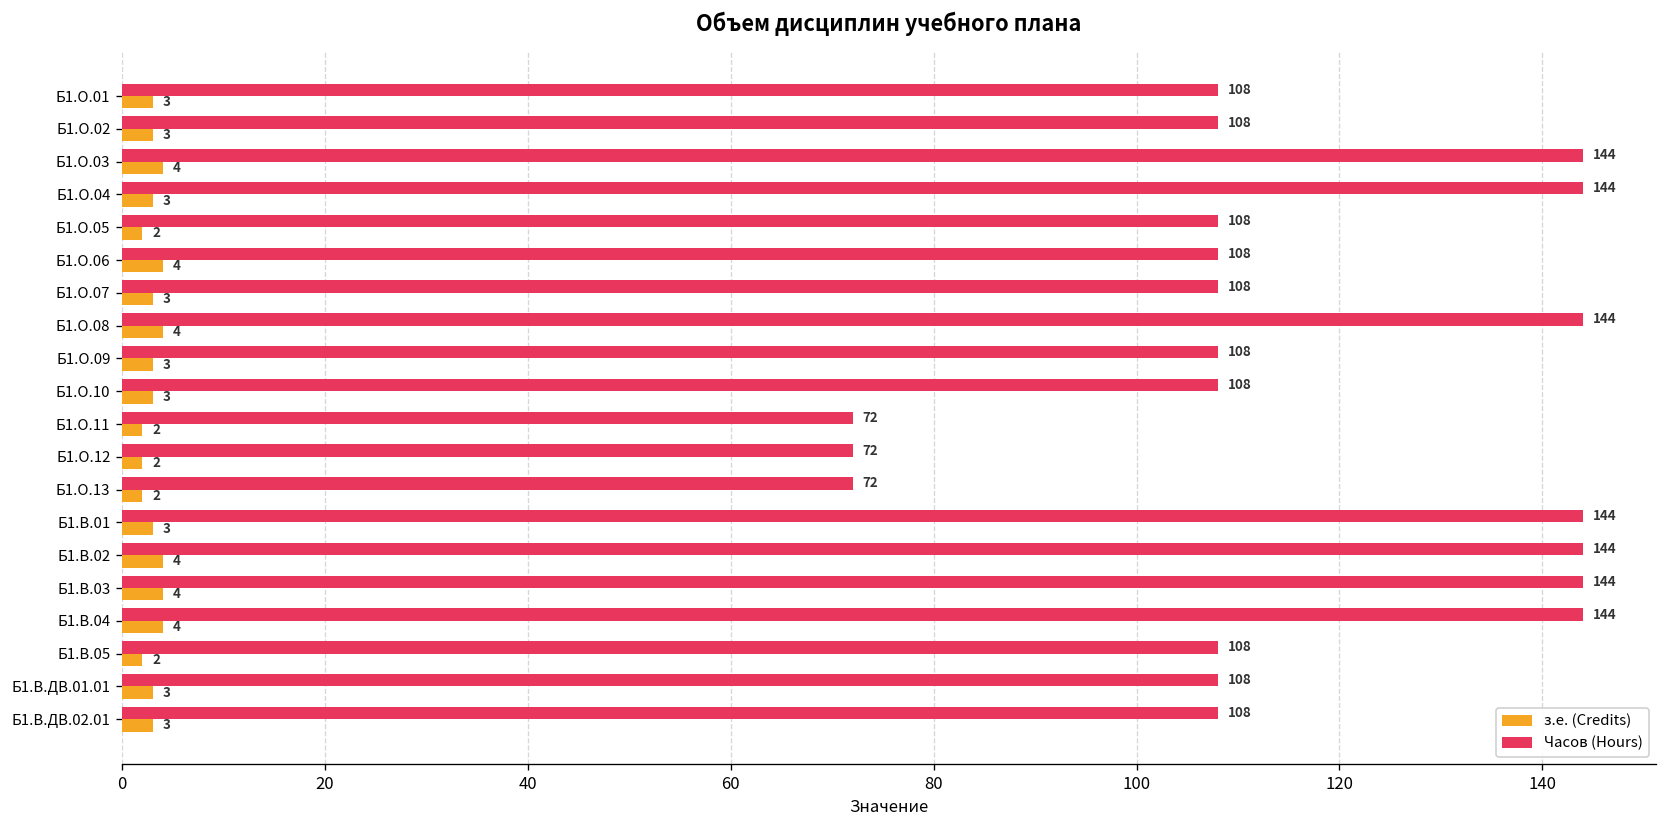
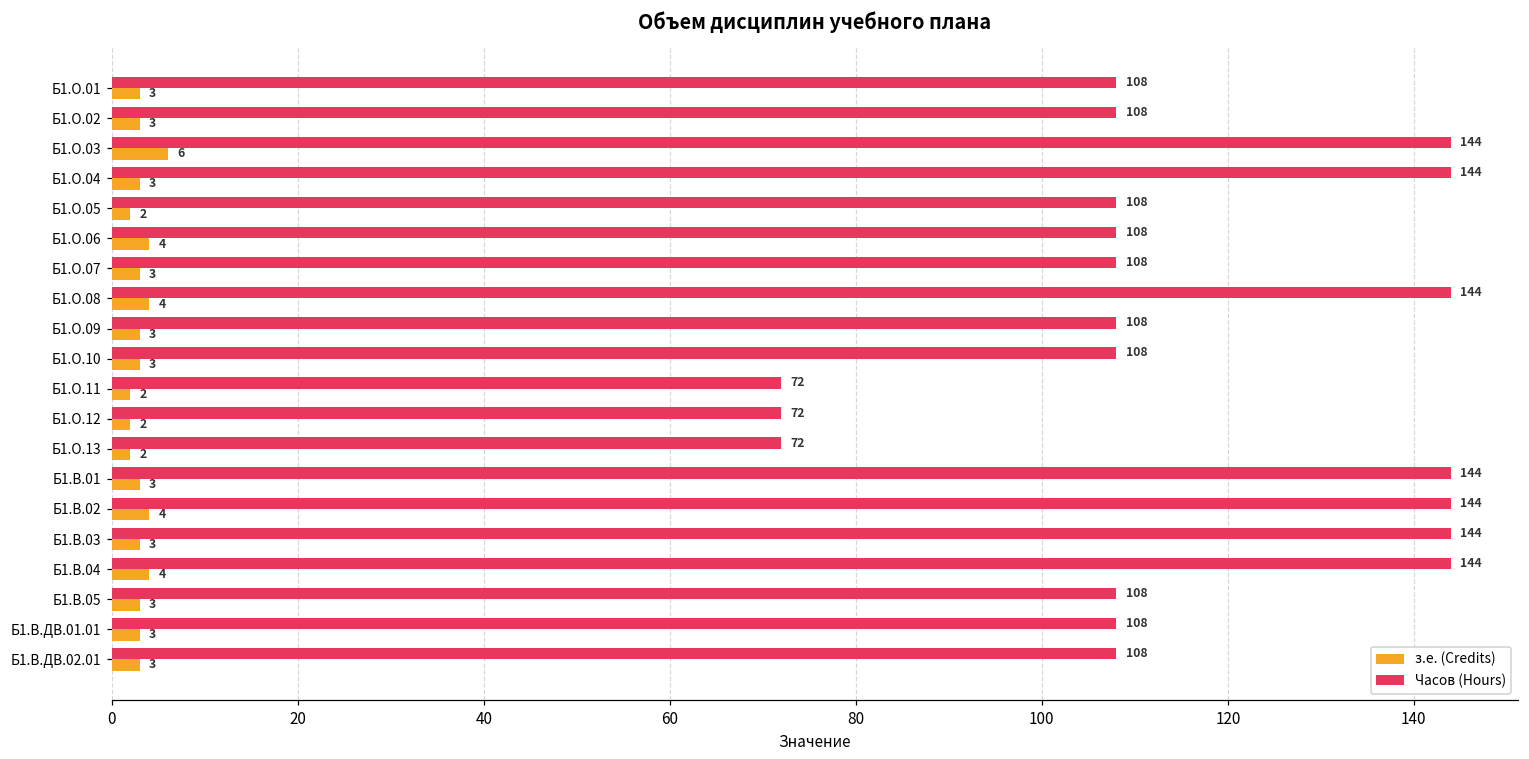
  {
    "з.е. (Credits)": {
      "Б1.О.01": 3,
      "Б1.О.02": 3,
-     "Б1.О.03": 4,
+     "Б1.О.03": 6,
      "Б1.О.04": 3,
      "Б1.О.05": 2,
      "Б1.О.06": 4,
      "Б1.О.07": 3,
      "Б1.О.08": 4,
      "Б1.О.09": 3,
      "Б1.О.10": 3,
      "Б1.О.11": 2,
      "Б1.О.12": 2,
      "Б1.О.13": 2,
      "Б1.В.01": 3,
      "Б1.В.02": 4,
-     "Б1.В.03": 4,
+     "Б1.В.03": 3,
      "Б1.В.04": 4,
-     "Б1.В.05": 2,
+     "Б1.В.05": 3,
      "Б1.В.ДВ.01.01": 3,
      "Б1.В.ДВ.02.01": 3
    },
    "Часов (Hours)": {
      "Б1.О.01": 108,
      "Б1.О.02": 108,
      "Б1.О.03": 144,
      "Б1.О.04": 144,
      "Б1.О.05": 108,
      "Б1.О.06": 108,
      "Б1.О.07": 108,
      "Б1.О.08": 144,
      "Б1.О.09": 108,
      "Б1.О.10": 108,
      "Б1.О.11": 72,
      "Б1.О.12": 72,
      "Б1.О.13": 72,
      "Б1.В.01": 144,
      "Б1.В.02": 144,
      "Б1.В.03": 144,
      "Б1.В.04": 144,
      "Б1.В.05": 108,
      "Б1.В.ДВ.01.01": 108,
      "Б1.В.ДВ.02.01": 108
    }
  }
